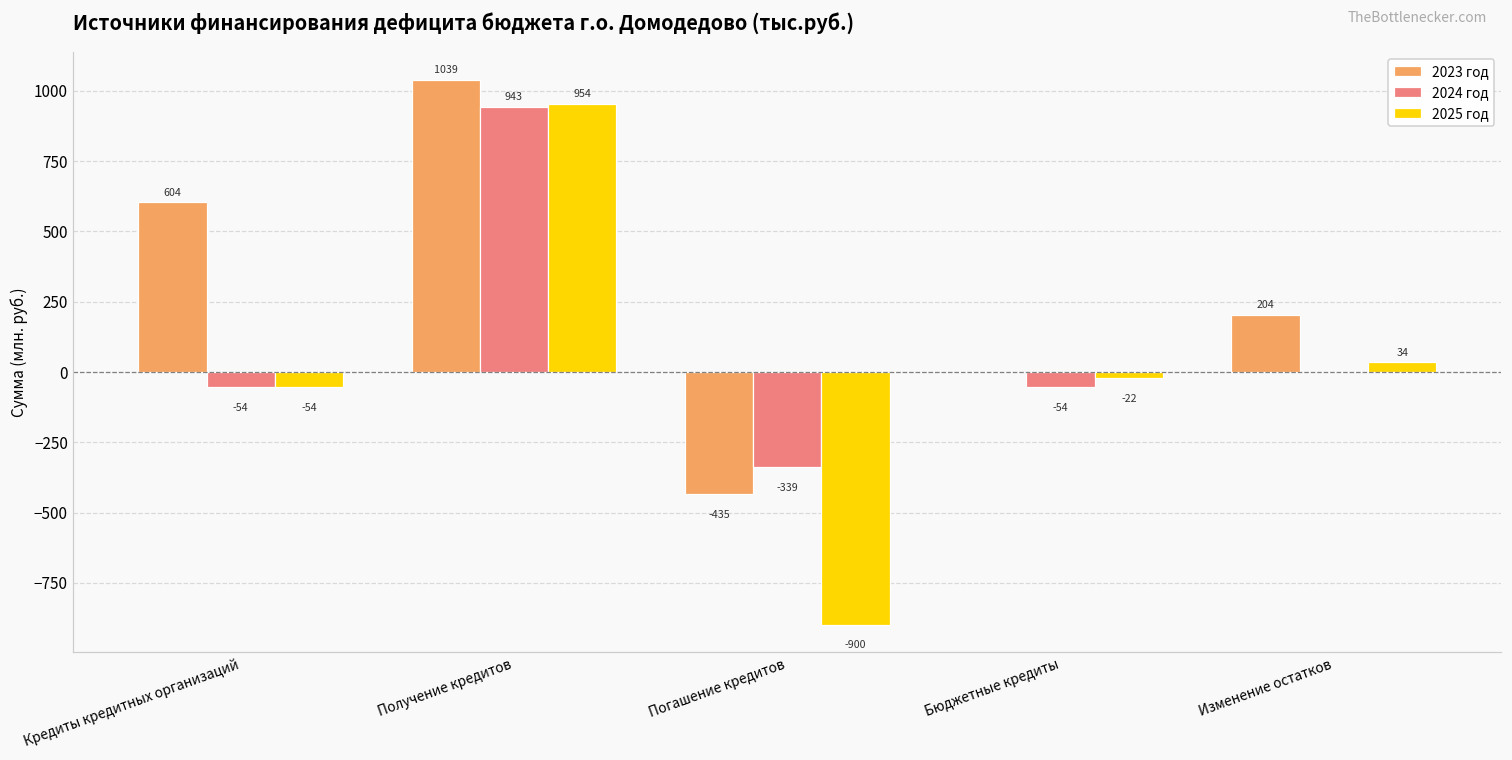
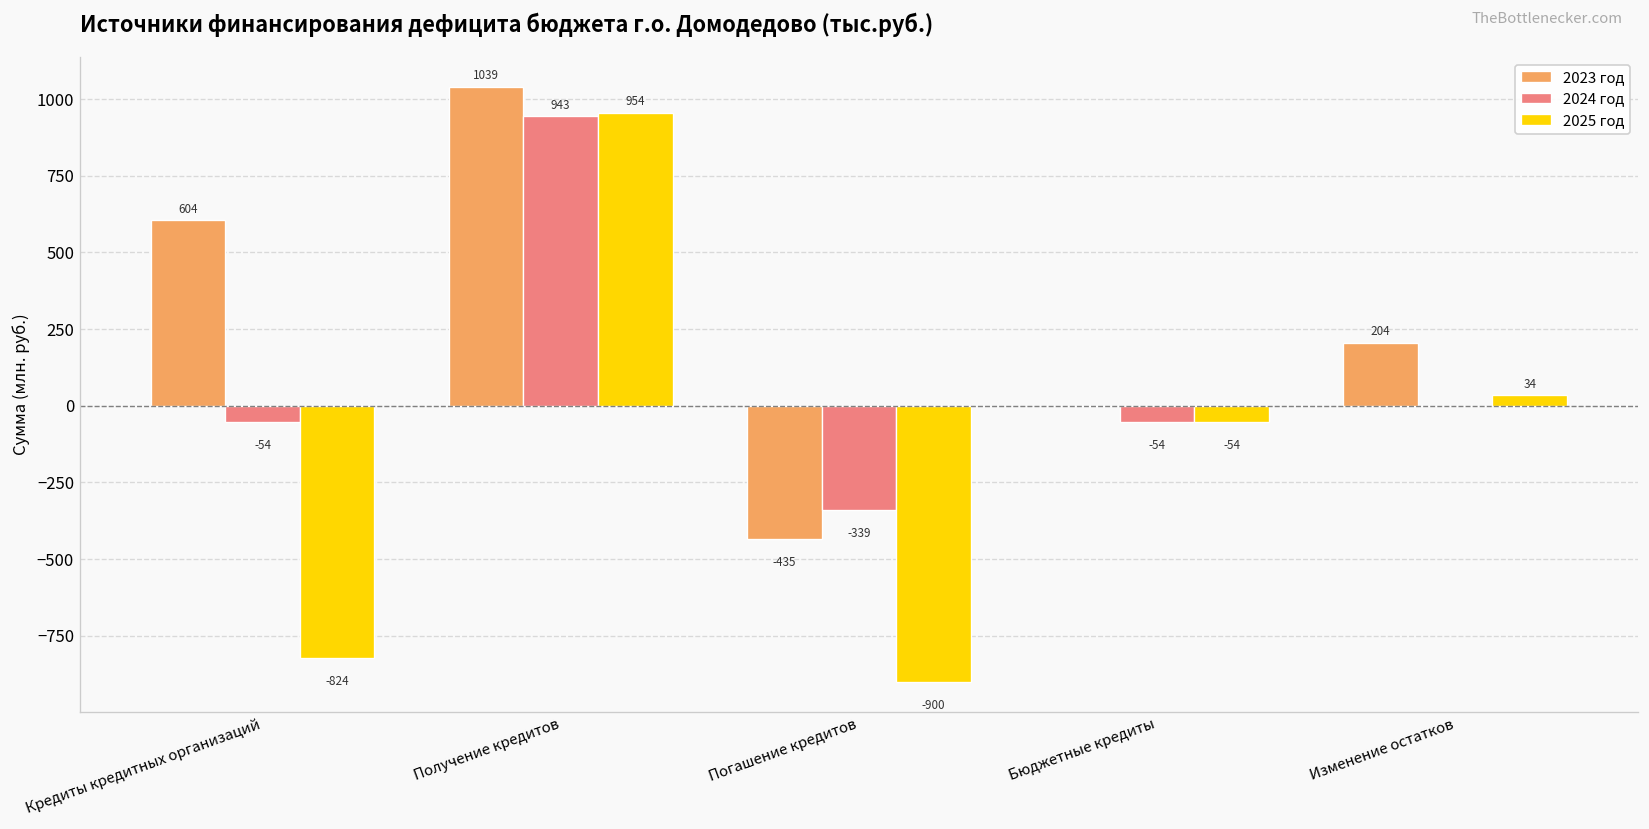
  {
    "2025 год": {
-     "Кредиты кредитных организаций": -54,
+     "Кредиты кредитных организаций": -824,
      "Получение кредитов": 954,
      "Погашение кредитов": -900,
-     "Бюджетные кредиты": -22,
+     "Бюджетные кредиты": -54,
      "Изменение остатков": 34
    }
  }
